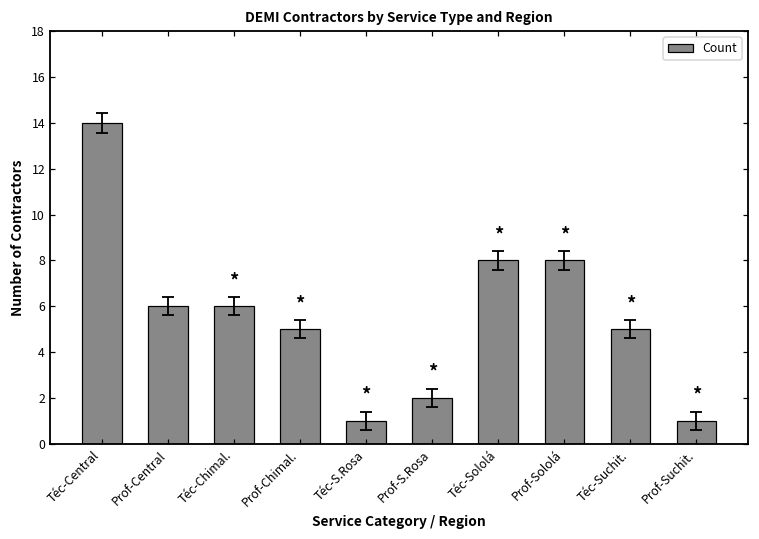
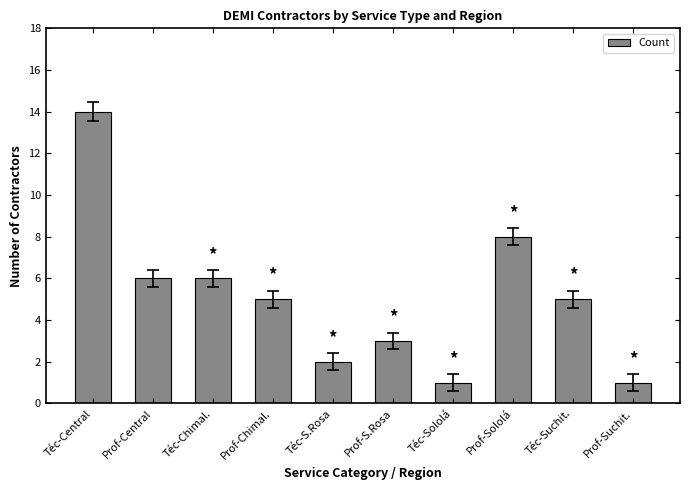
  {
    "Count": {
      "Téc-Central": 14,
      "Prof-Central": 6,
      "Téc-Chimal.": 6,
      "Prof-Chimal.": 5,
-     "Téc-S.Rosa": 1,
-     "Prof-S.Rosa": 2,
-     "Téc-Sololá": 8,
+     "Téc-S.Rosa": 2,
+     "Prof-S.Rosa": 3,
+     "Téc-Sololá": 1,
      "Prof-Sololá": 8,
      "Téc-Suchit.": 5,
      "Prof-Suchit.": 1
    }
  }
